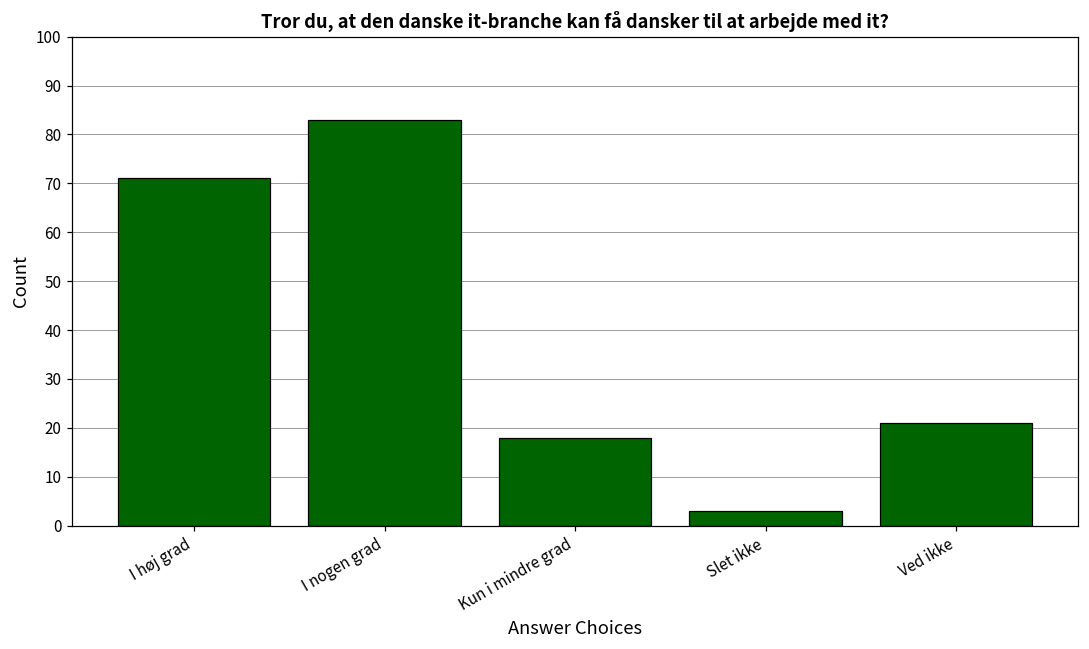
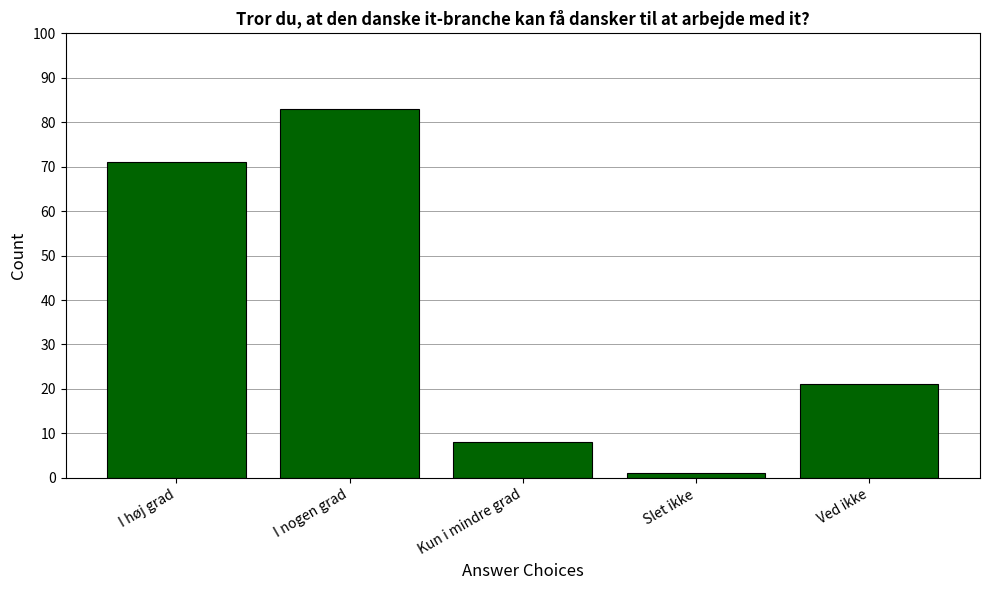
  {
    "I høj grad": 71,
    "I nogen grad": 83,
-   "Kun i mindre grad": 18,
-   "Slet ikke": 3,
+   "Kun i mindre grad": 8,
+   "Slet ikke": 1,
    "Ved ikke": 21
  }
